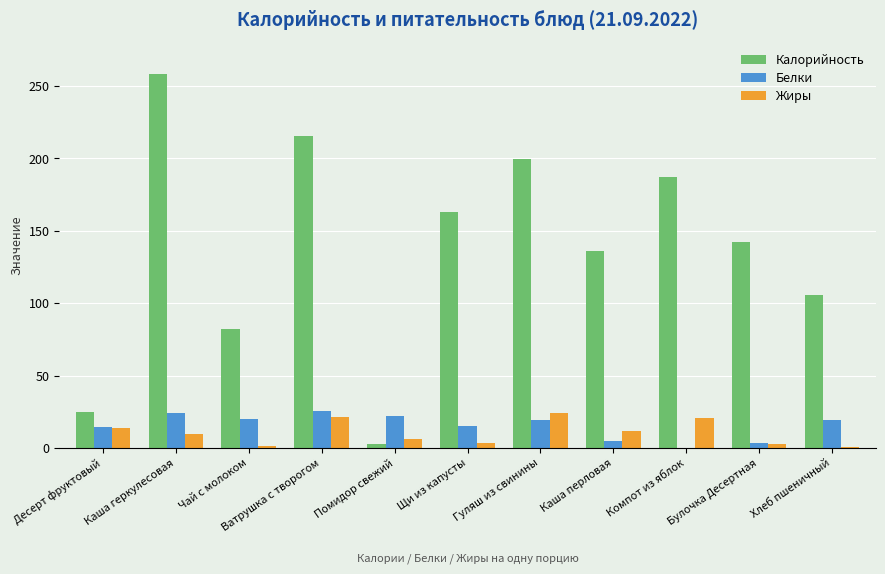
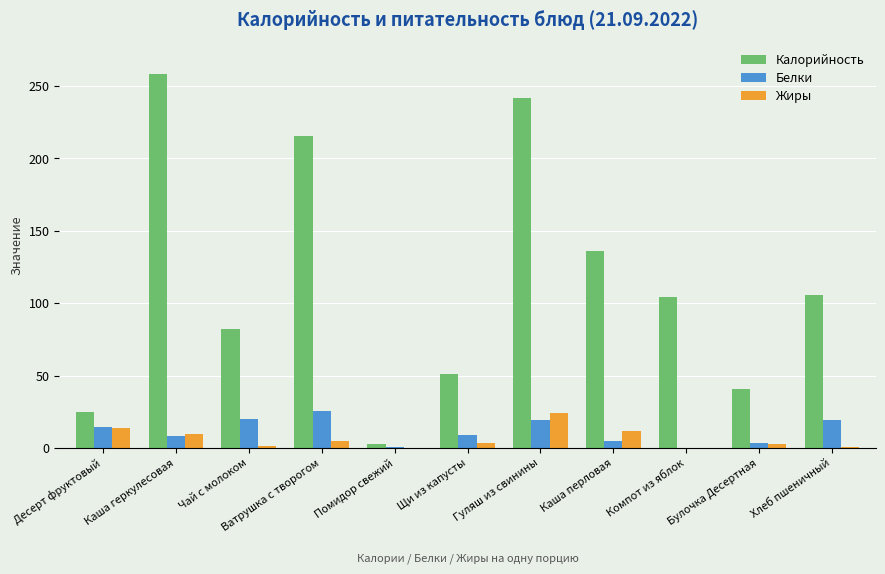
  {
    "Калорийность": {
      "Десерт фруктовый": 25,
      "Каша геркулесовая": 258,
      "Чай с молоком": 82,
      "Ватрушка с творогом": 215,
      "Помидор свежий": 3,
-     "Щи из капусты": 163,
-     "Гуляш из свинины": 200,
+     "Щи из капусты": 51,
+     "Гуляш из свинины": 242,
      "Каша перловая": 136,
-     "Компот из яблок": 187,
-     "Булочка Десертная": 142,
+     "Компот из яблок": 104,
+     "Булочка Десертная": 41,
      "Хлеб пшеничный": 105
    },
    "Белки": {
      "Десерт фруктовый": 15,
-     "Каша геркулесовая": 24,
+     "Каша геркулесовая": 8,
      "Чай с молоком": 20,
      "Ватрушка с творогом": 25,
-     "Помидор свежий": 22,
-     "Щи из капусты": 15,
+     "Помидор свежий": 0,
+     "Щи из капусты": 9,
      "Гуляш из свинины": 19,
      "Каша перловая": 5,
      "Булочка Десертная": 3,
      "Хлеб пшеничный": 19
    },
    "Жиры": {
      "Десерт фруктовый": 13,
      "Каша геркулесовая": 10,
-     "Ватрушка с творогом": 22,
-     "Помидор свежий": 6,
+     "Ватрушка с творогом": 5,
+     "Помидор свежий": 0,
      "Щи из капусты": 3,
      "Гуляш из свинины": 24,
      "Каша перловая": 11,
-     "Компот из яблок": 20,
+     "Компот из яблок": 0,
      "Булочка Десертная": 3
    }
  }
